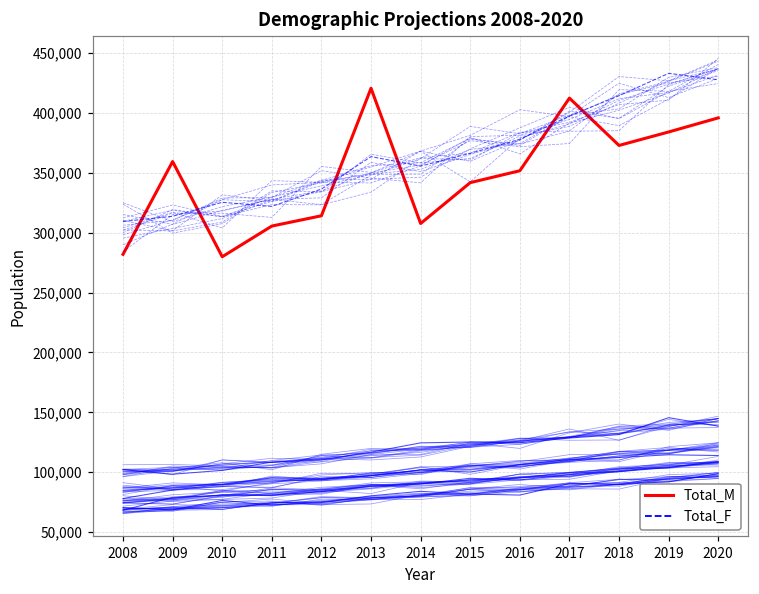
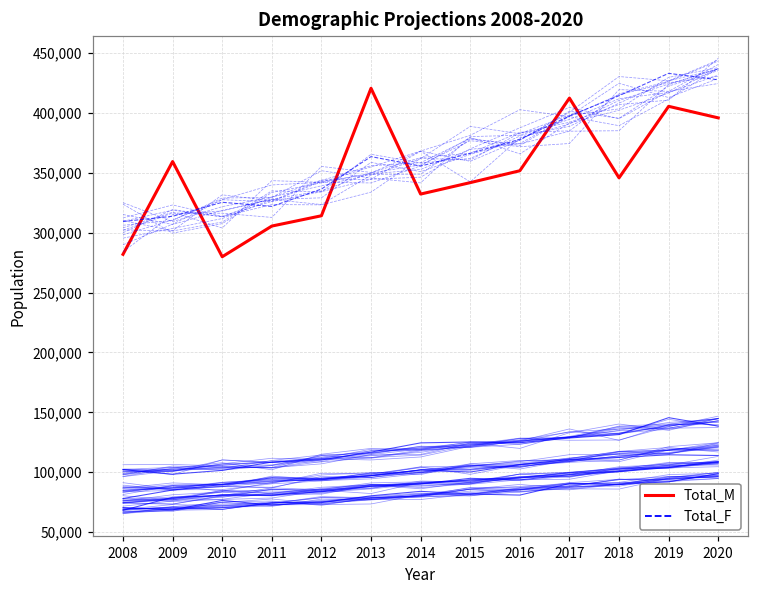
  {
    "Total_M": {
      "2009": "359,000",
      "2010": "280,000",
      "2011": "306,000",
      "2012": "314,000",
      "2013": "421,000",
-     "2014": "308,000",
+     "2014": "332,000",
      "2016": "352,000",
      "2017": "412,000",
-     "2018": "373,000",
-     "2019": "384,000",
+     "2018": "346,000",
+     "2019": "405,000",
      "2020": "396,000"
    }
  }
